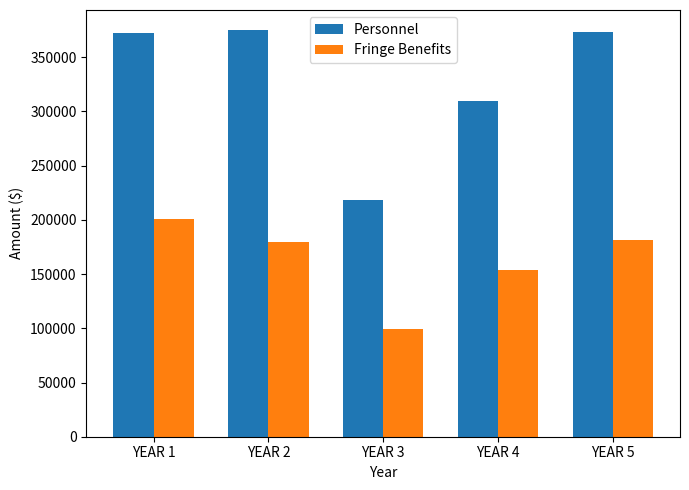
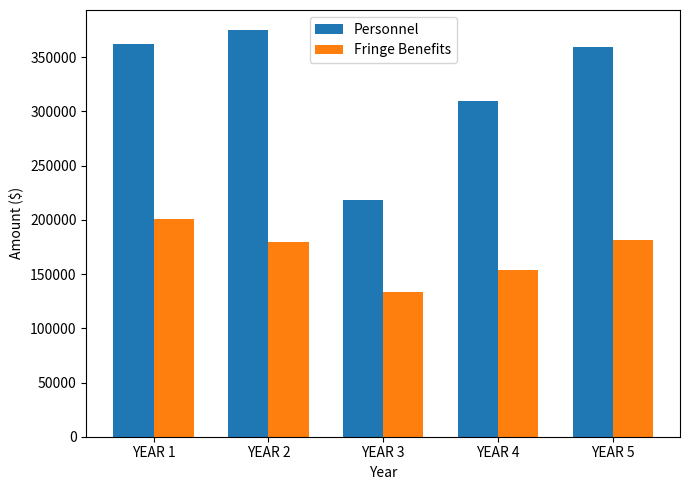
  {
    "Personnel": {
-     "YEAR 1": 373000,
+     "YEAR 1": 362000,
      "YEAR 2": 375000,
      "YEAR 3": 219000,
      "YEAR 4": 310000,
-     "YEAR 5": 373000
+     "YEAR 5": 359000
    },
    "Fringe Benefits": {
      "YEAR 1": 201000,
      "YEAR 2": 180000,
-     "YEAR 3": 99000,
+     "YEAR 3": 134000,
      "YEAR 4": 154000,
      "YEAR 5": 181000
    }
  }
